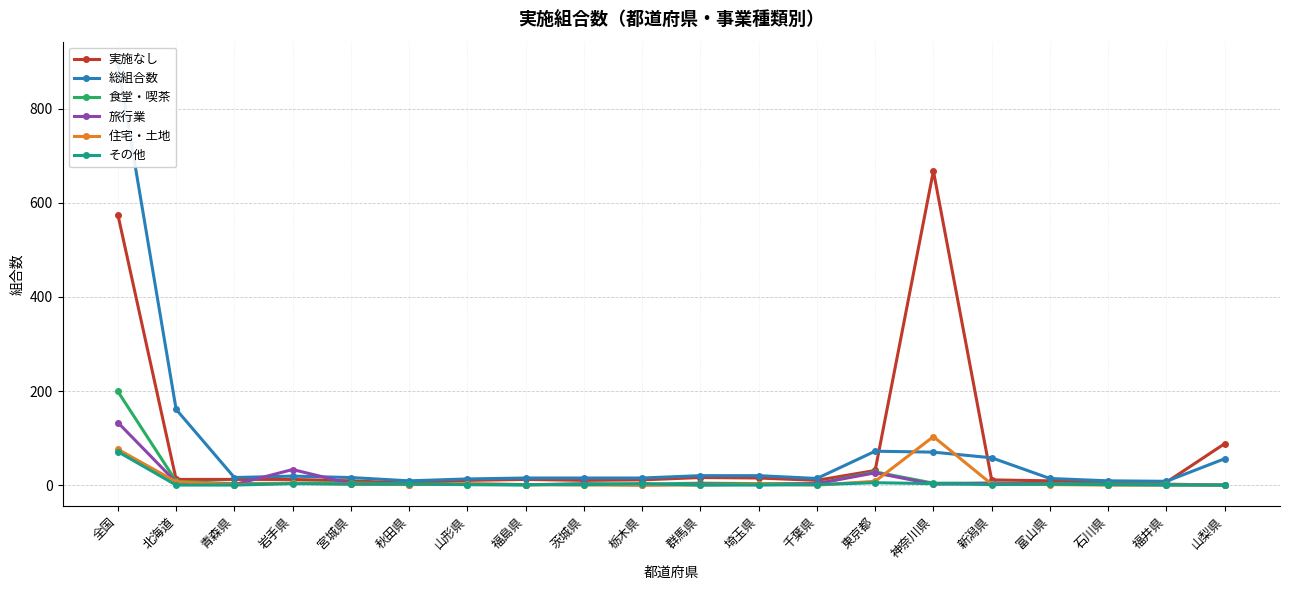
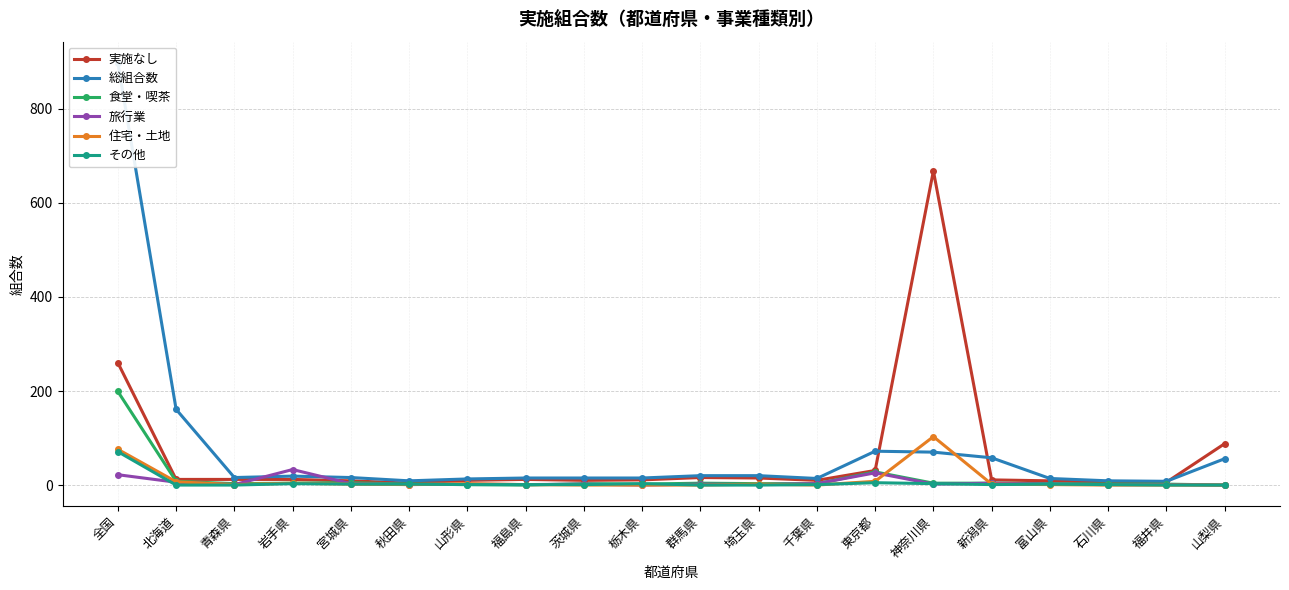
  {
    "実施なし": {
-     "全国": 580,
+     "全国": 260,
      "岩手県": 10,
      "神奈川県": 670,
      "新潟県": 10,
      "山梨県": 90
    },
    "総組合数": {
      "北海道": 160,
      "岩手県": 20,
      "宮城県": 20,
      "東京都": 70,
      "神奈川県": 70,
      "新潟県": 60,
      "山梨県": 60
    },
    "旅行業": {
-     "全国": 130,
+     "全国": 20,
      "岩手県": 30
    },
    "住宅・土地": {
      "神奈川県": 100
    }
  }
